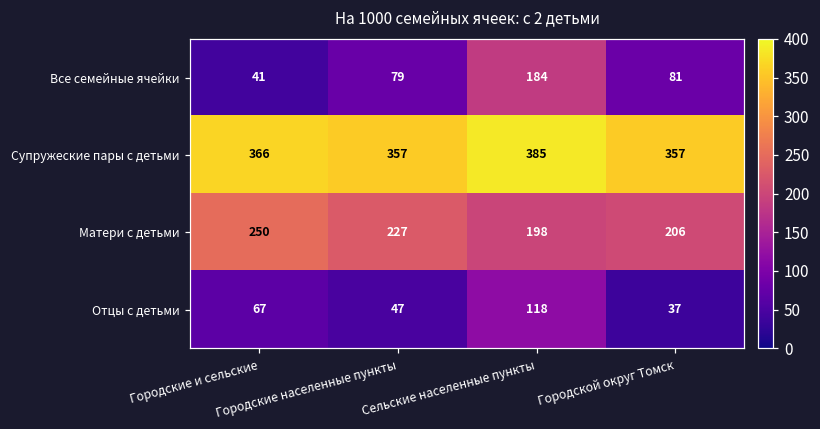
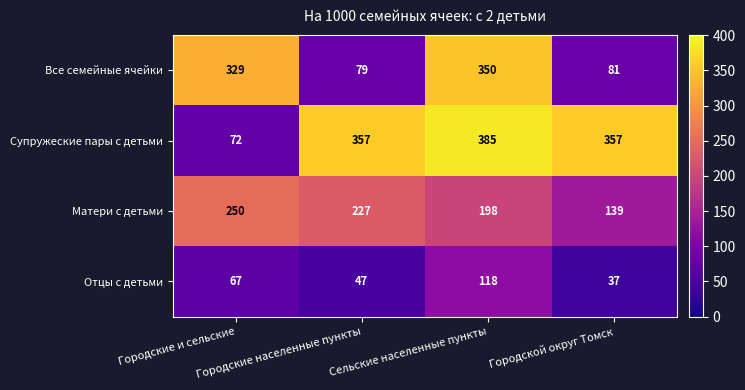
  {
    "Все семейные ячейки": {
-     "Городские и сельские": 41,
+     "Городские и сельские": 329,
      "Городские населенные пункты": 79,
-     "Сельские населенные пункты": 184,
+     "Сельские населенные пункты": 350,
      "Городской округ Томск": 81
    },
    "Супружеские пары с детьми": {
-     "Городские и сельские": 366,
+     "Городские и сельские": 72,
      "Городские населенные пункты": 357,
      "Сельские населенные пункты": 385,
      "Городской округ Томск": 357
    },
    "Матери с детьми": {
      "Городские и сельские": 250,
      "Городские населенные пункты": 227,
      "Сельские населенные пункты": 198,
-     "Городской округ Томск": 206
+     "Городской округ Томск": 139
    },
    "Отцы с детьми": {
      "Городские и сельские": 67,
      "Городские населенные пункты": 47,
      "Сельские населенные пункты": 118,
      "Городской округ Томск": 37
    }
  }
